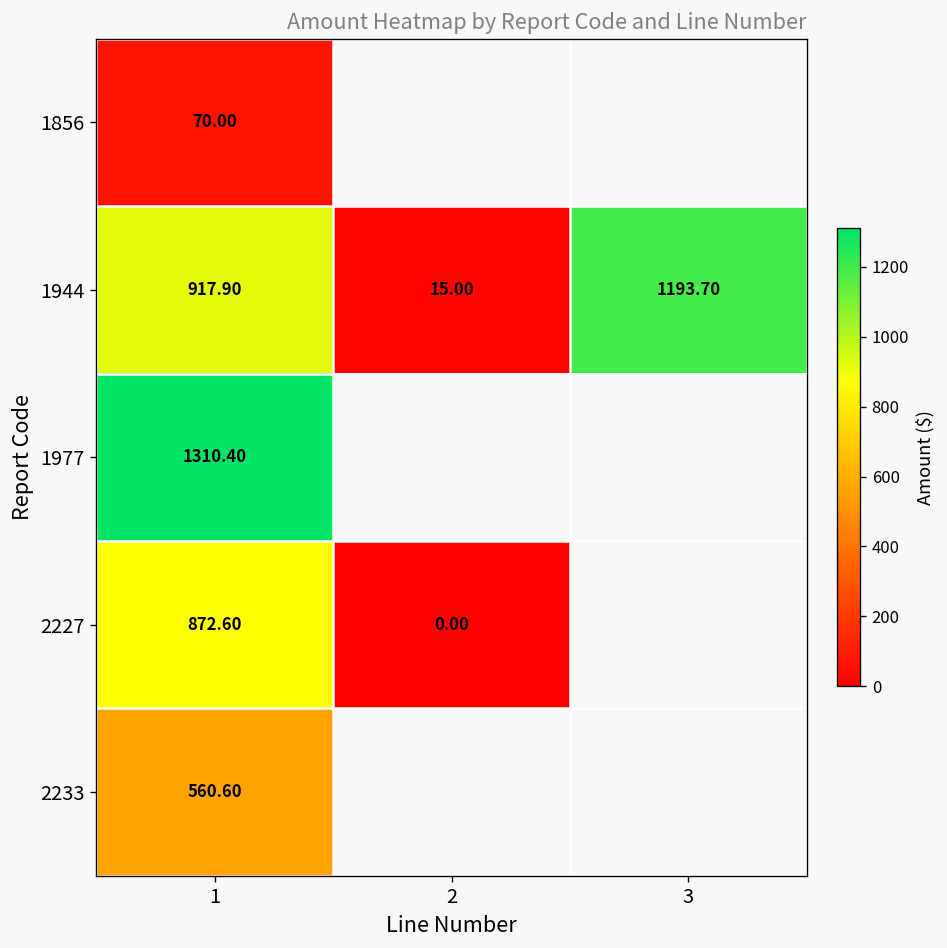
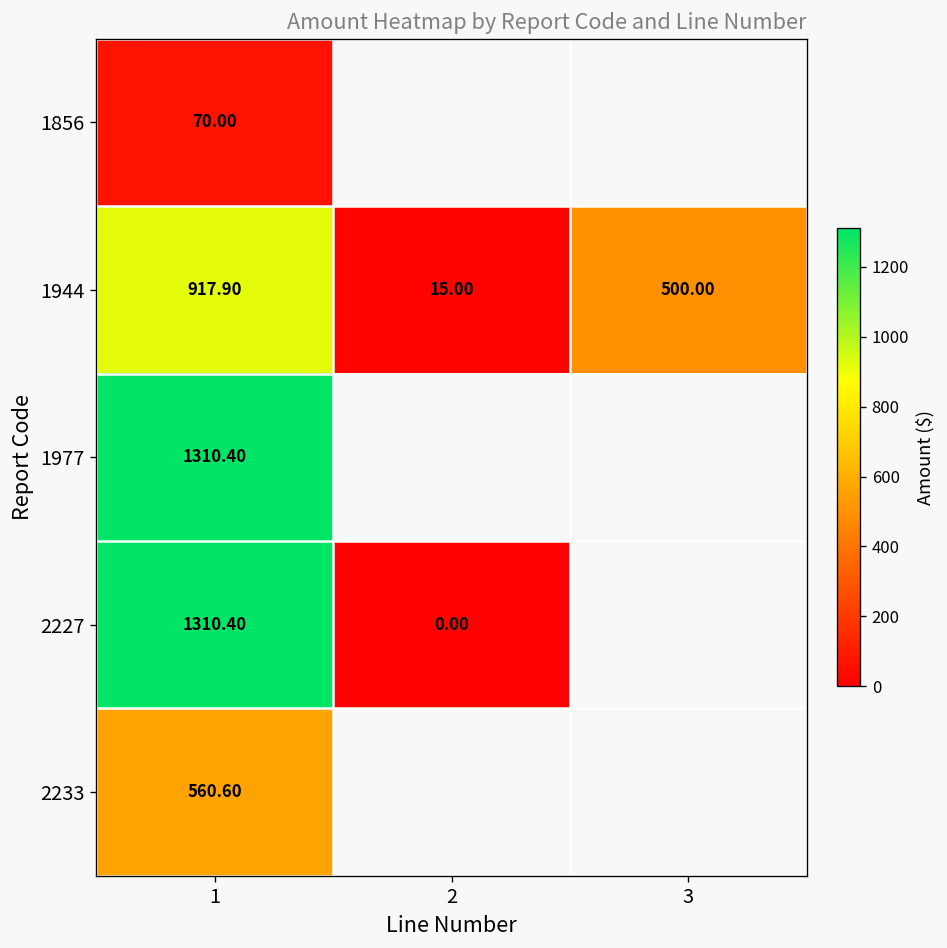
  {
    "1856": {
      "1": 70.00
    },
    "1944": {
      "1": 917.90,
      "2": 15.00,
-     "3": 1193.70
+     "3": 500.00
    },
    "1977": {
      "1": 1310.40
    },
    "2227": {
-     "1": 872.60,
+     "1": 1310.40,
      "2": 0.00
    },
    "2233": {
      "1": 560.60
    }
  }
